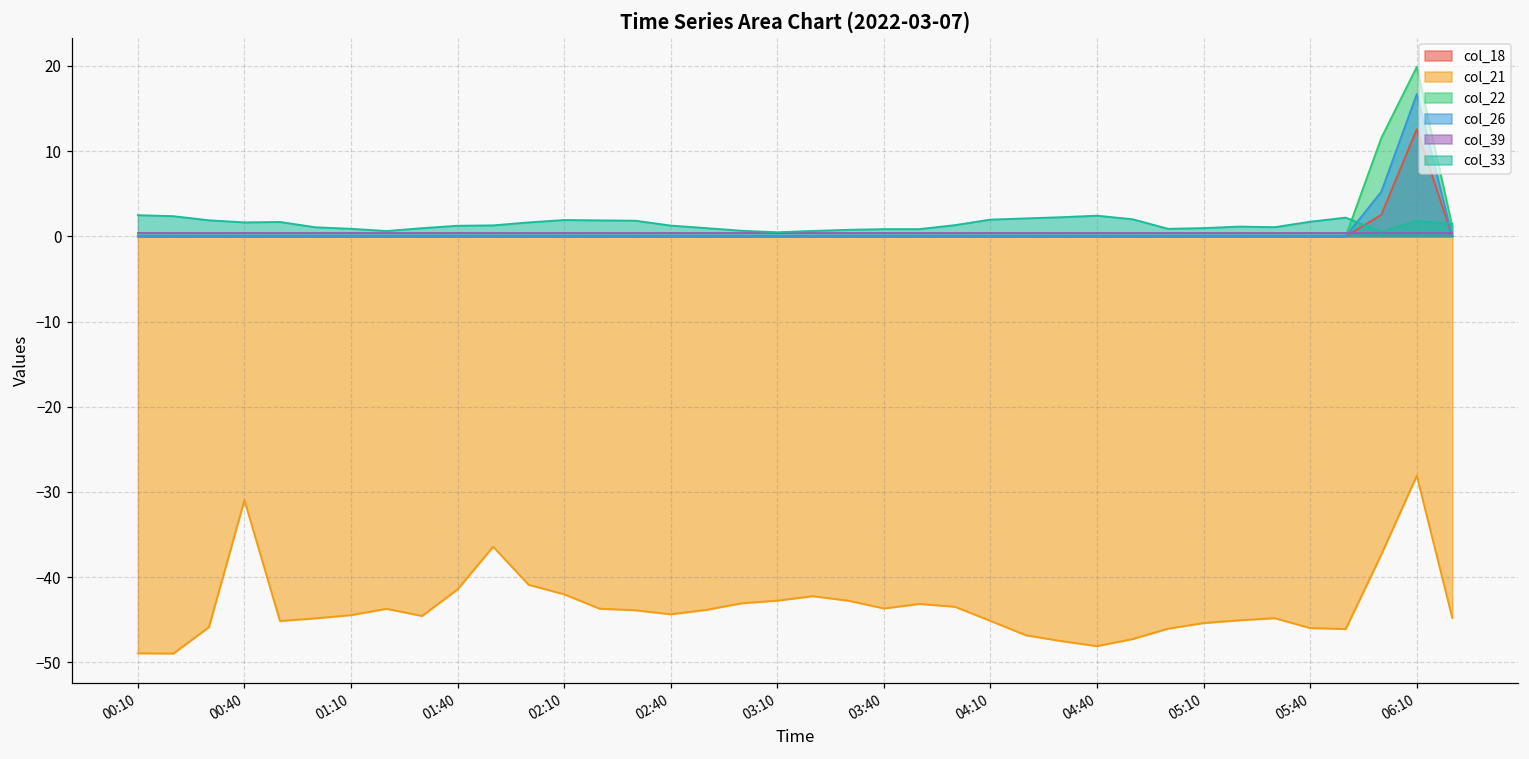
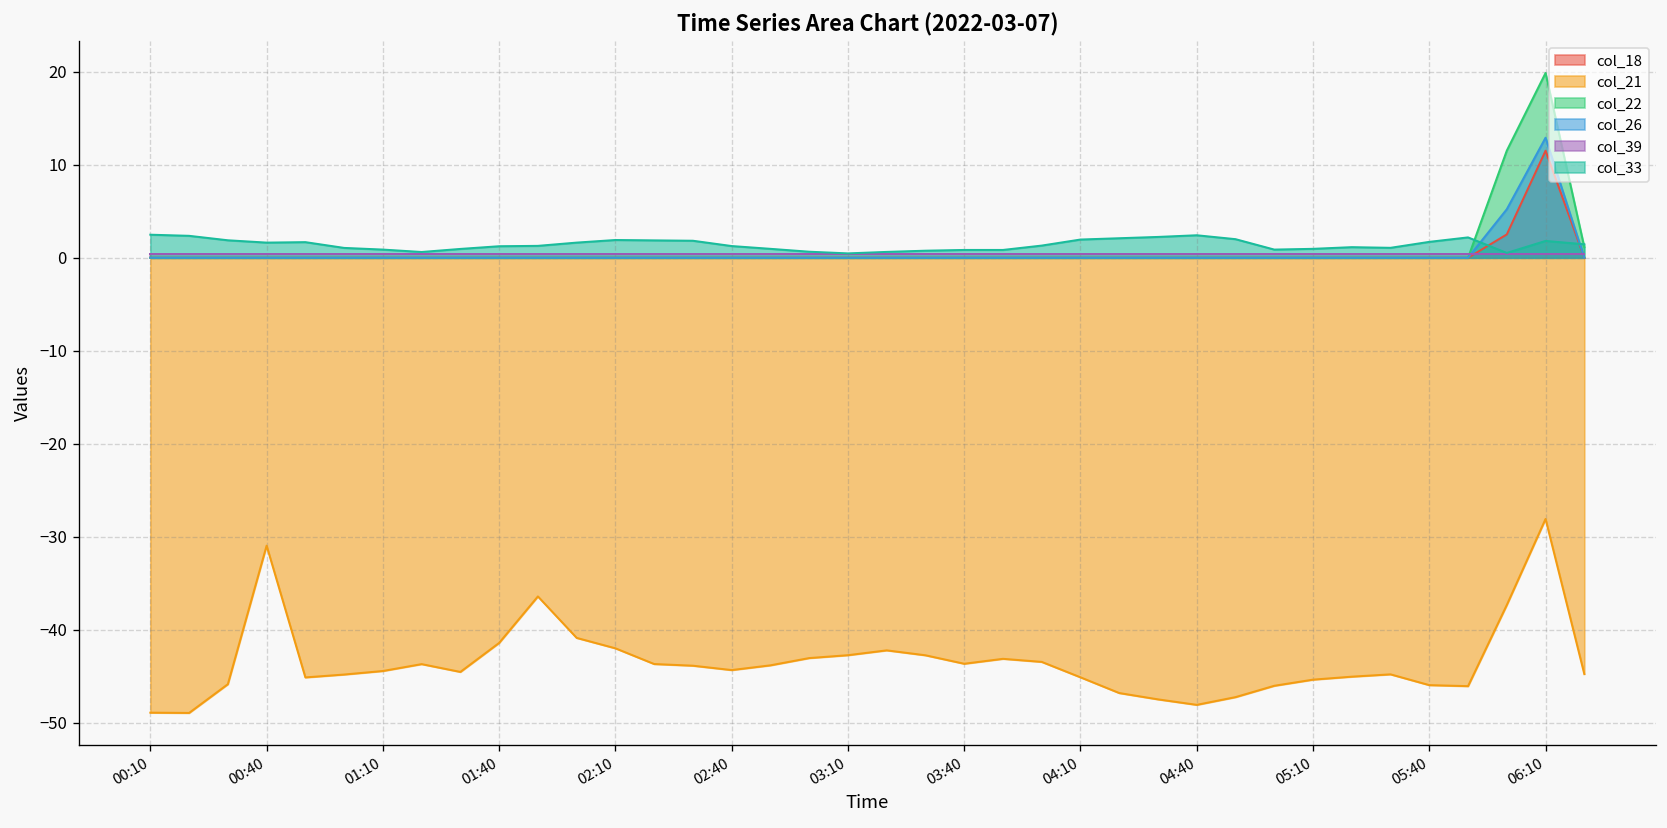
  {
    "col_18": {
-     "06:10": 13
+     "06:10": 12
    },
    "col_26": {
-     "06:10": 17
+     "06:10": 13
    },
    "col_39": {
      "00:10": 0,
      "00:40": 0,
      "01:10": 0,
      "01:40": 0,
      "02:10": 0,
      "02:40": 0,
      "03:40": 0,
      "04:10": 0,
      "04:40": 0,
      "05:10": 0,
      "05:40": 0,
      "06:10": 0
    }
  }
